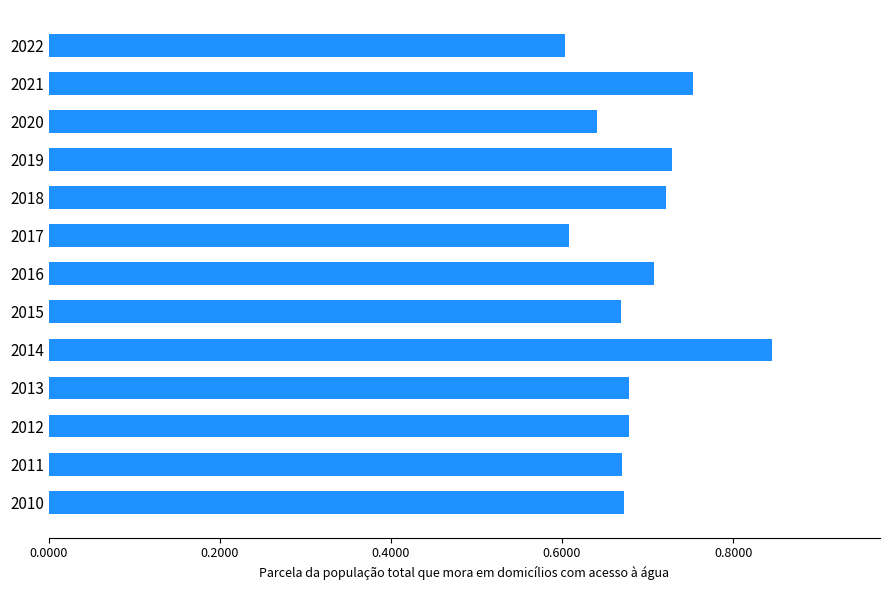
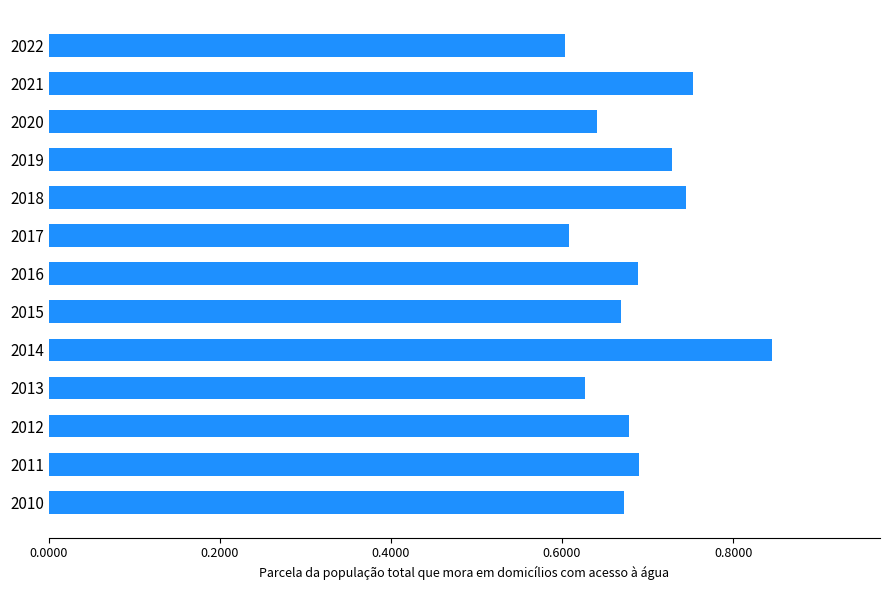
  {
    "2022": 0.60,
    "2021": 0.75,
    "2020": 0.64,
    "2019": 0.73,
-   "2018": 0.72,
+   "2018": 0.75,
    "2017": 0.61,
-   "2016": 0.71,
+   "2016": 0.69,
    "2015": 0.67,
    "2014": 0.85,
-   "2013": 0.68,
+   "2013": 0.63,
    "2012": 0.68,
-   "2011": 0.67,
+   "2011": 0.69,
    "2010": 0.67
  }
